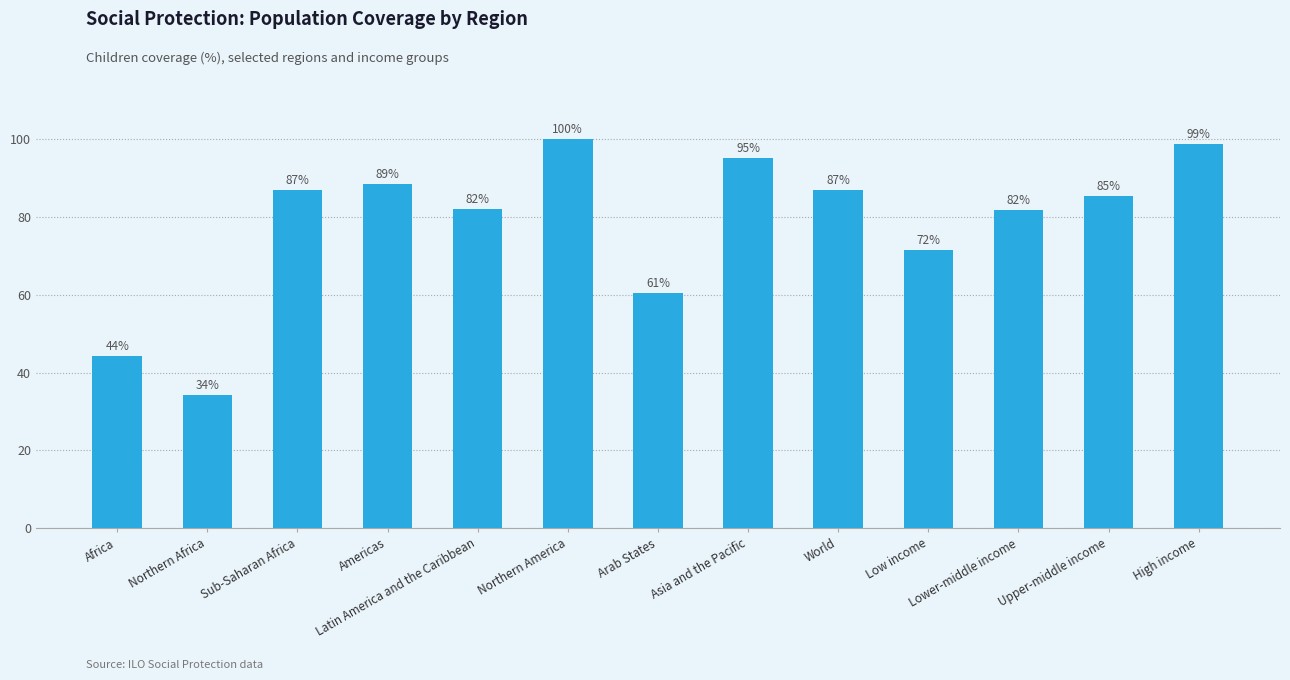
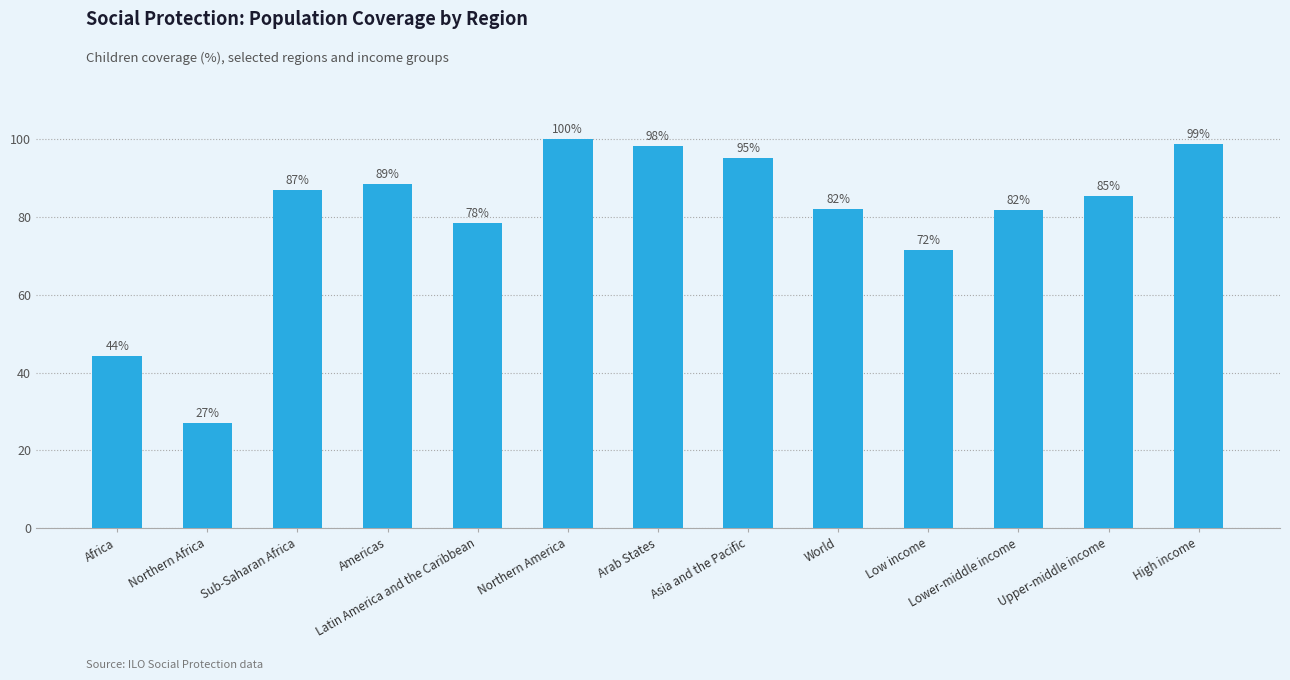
  {
    "Africa": "44%",
-   "Northern Africa": "34%",
+   "Northern Africa": "27%",
    "Sub-Saharan Africa": "87%",
    "Americas": "89%",
-   "Latin America and the Caribbean": "82%",
+   "Latin America and the Caribbean": "78%",
    "Northern America": "100%",
-   "Arab States": "61%",
+   "Arab States": "98%",
    "Asia and the Pacific": "95%",
-   "World": "87%",
+   "World": "82%",
    "Low income": "72%",
    "Lower-middle income": "82%",
    "Upper-middle income": "85%",
    "High income": "99%"
  }
